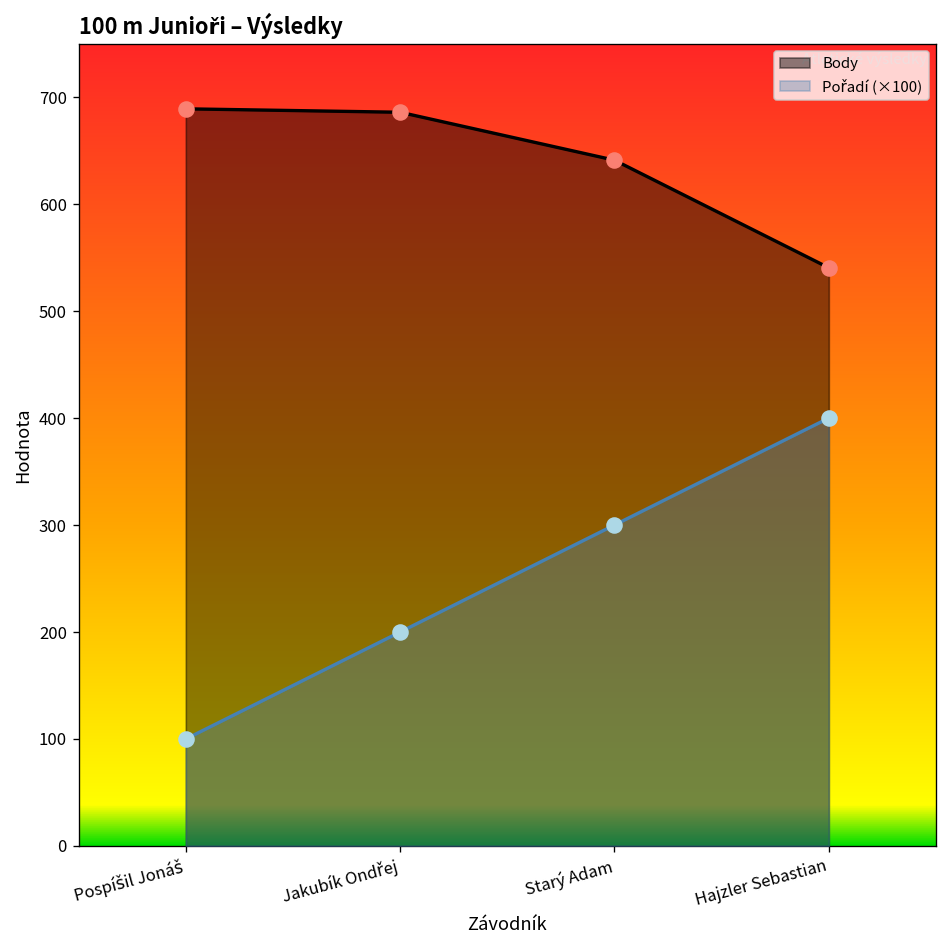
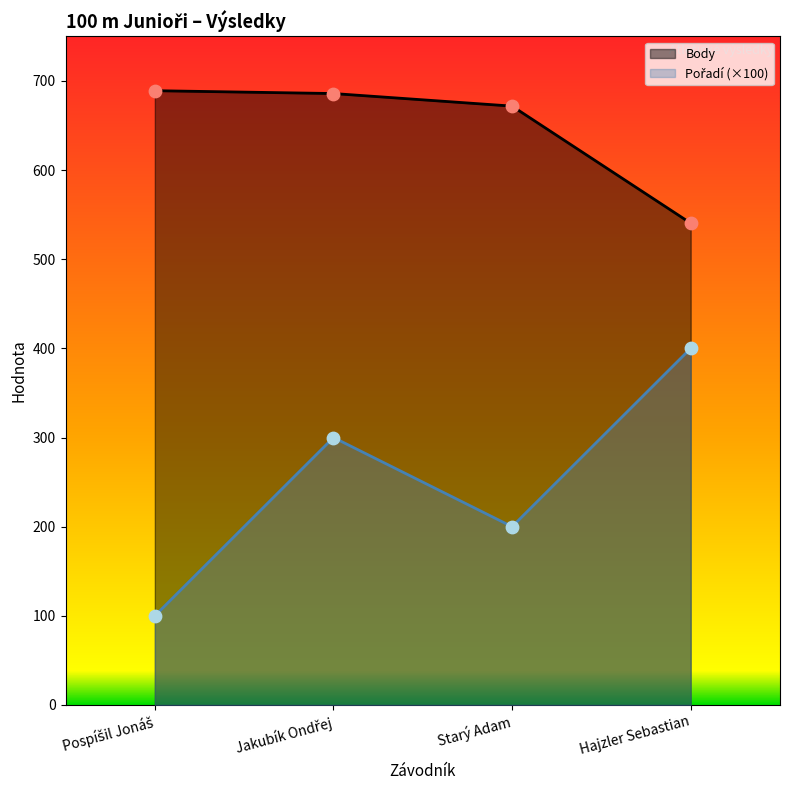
  {
    "Body": {
      "Pospíšil Jonáš": 690,
      "Jakubík Ondřej": 690,
-     "Starý Adam": 640,
+     "Starý Adam": 670,
      "Hajzler Sebastian": 540
    },
    "Pořadí (×100)": {
      "Pospíšil Jonáš": 100,
-     "Jakubík Ondřej": 200,
-     "Starý Adam": 300,
+     "Jakubík Ondřej": 300,
+     "Starý Adam": 200,
      "Hajzler Sebastian": 400
    }
  }
